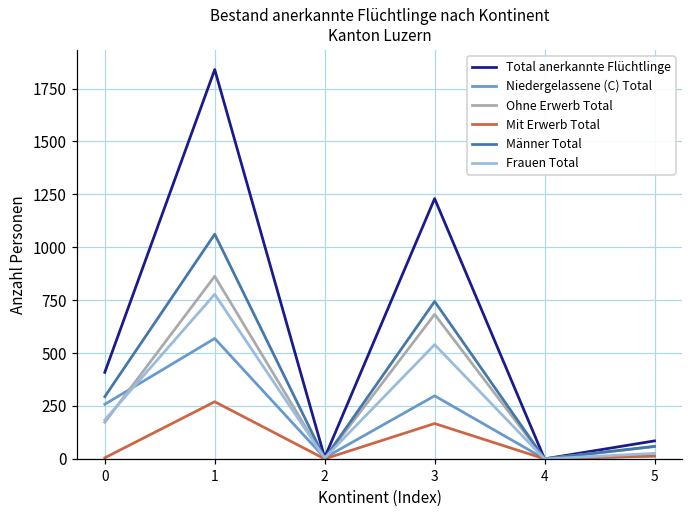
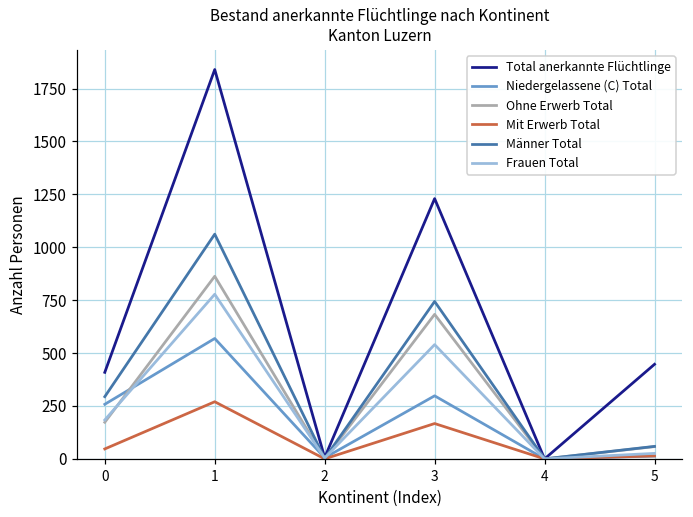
  {
    "Total anerkannte Flüchtlinge": {
      "0": 410,
      "1": 1840,
      "3": 1230,
-     "5": 90
+     "5": 450
    },
    "Mit Erwerb Total": {
-     "0": 10,
+     "0": 50,
      "1": 270,
      "3": 170
    }
  }
